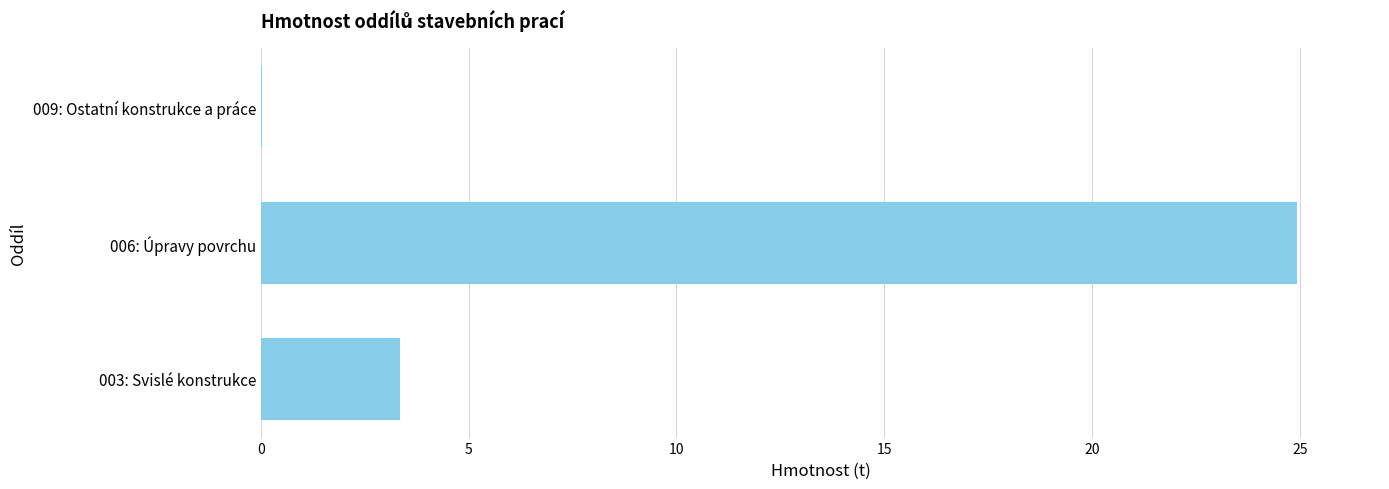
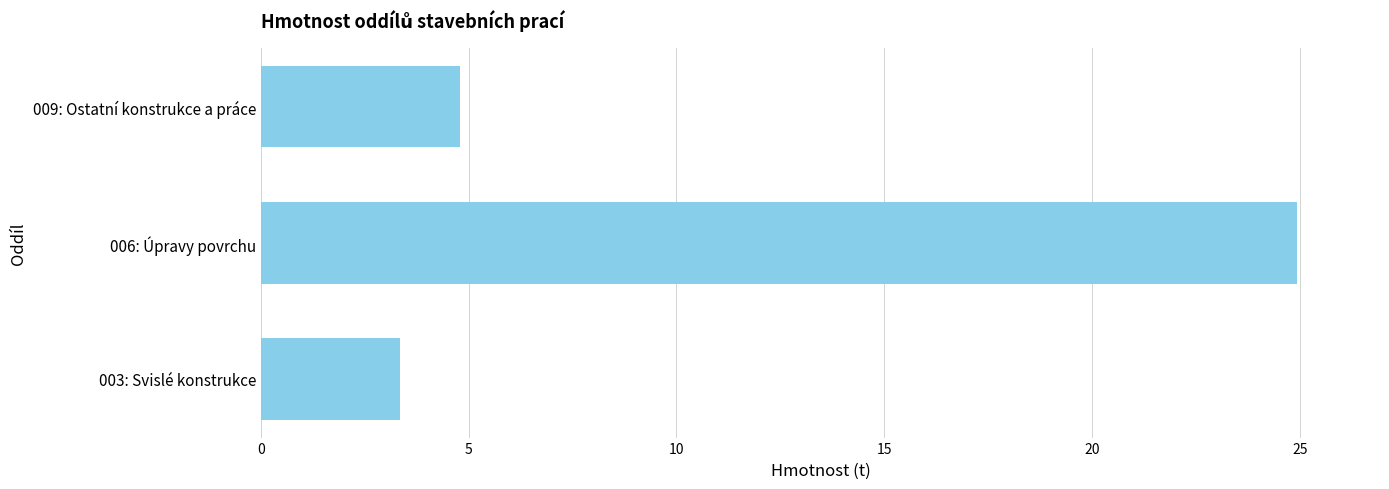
  {
-   "009: Ostatní konstrukce a práce": 0.0,
+   "009: Ostatní konstrukce a práce": 4.8,
    "006: Úpravy povrchu": 24.9,
    "003: Svislé konstrukce": 3.4
  }
